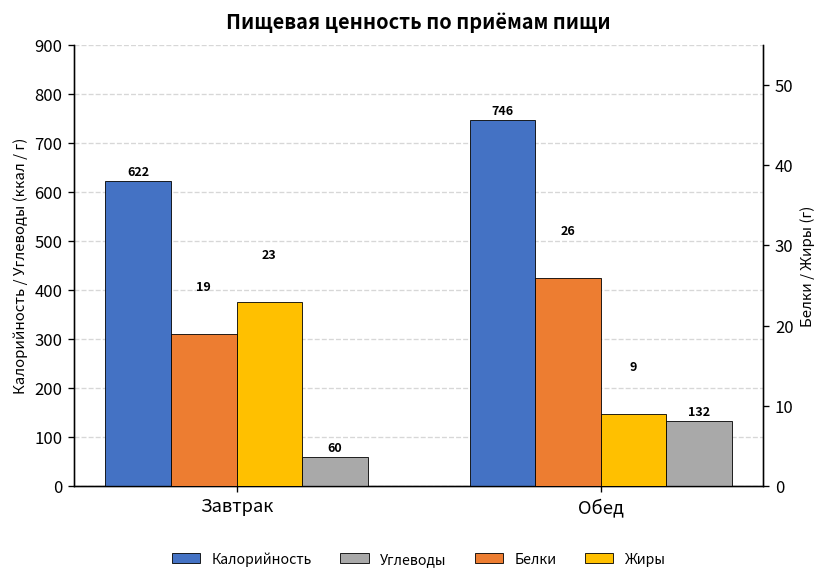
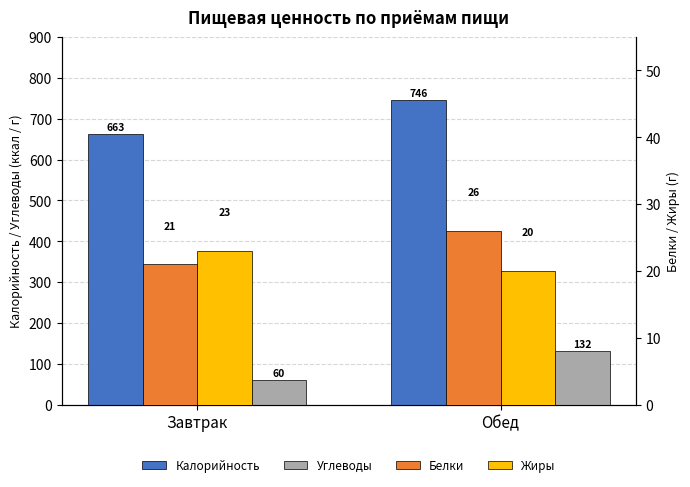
  {
    "Калорийность": {
-     "Завтрак": 622,
+     "Завтрак": 663,
      "Обед": 746
    },
    "Углеводы": {
      "Завтрак": 60,
      "Обед": 132
    },
    "Белки": {
-     "Завтрак": 19
+     "Завтрак": 21
    },
    "Жиры": {
-     "Обед": 9
+     "Обед": 20
    }
  }
